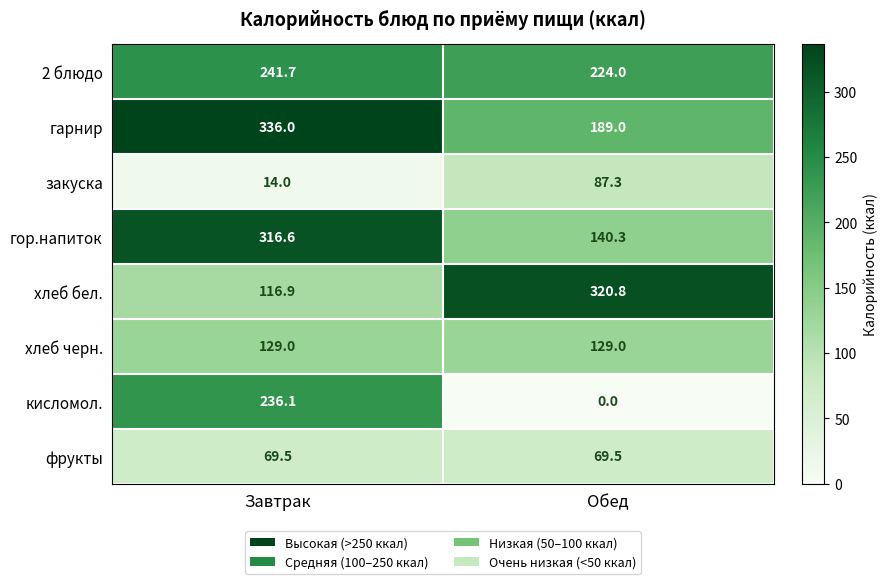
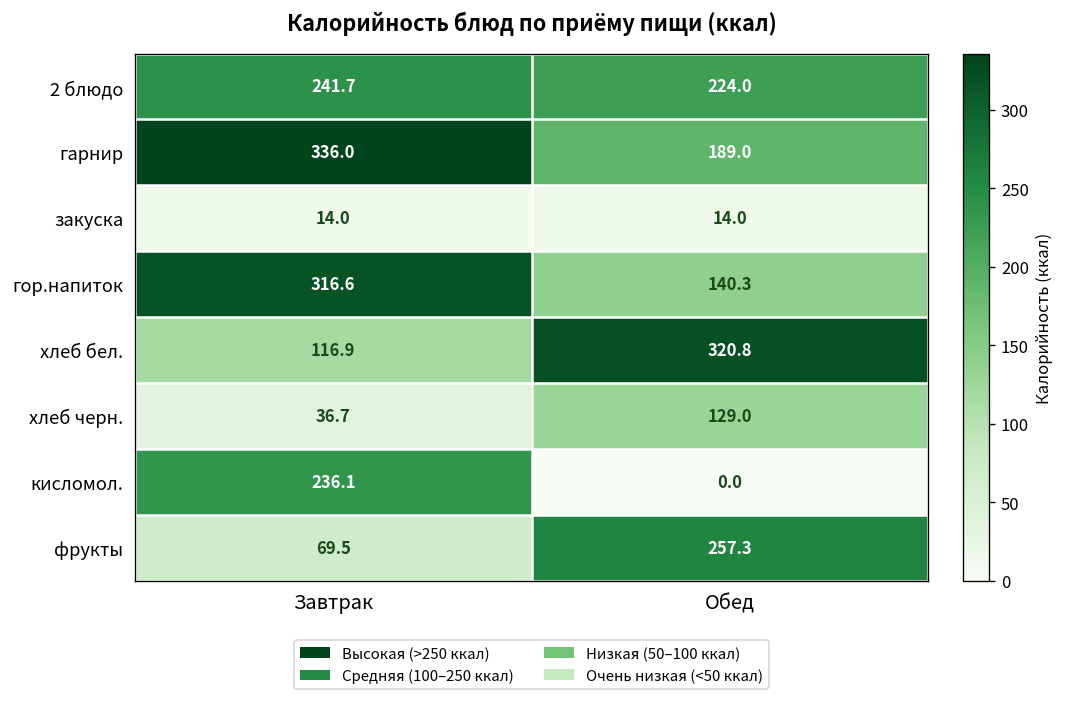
  {
    "2 блюдо": {
      "Завтрак": 241.7,
      "Обед": 224.0
    },
    "гарнир": {
      "Завтрак": 336.0,
      "Обед": 189.0
    },
    "закуска": {
      "Завтрак": 14.0,
-     "Обед": 87.3
+     "Обед": 14.0
    },
    "гор.напиток": {
      "Завтрак": 316.6,
      "Обед": 140.3
    },
    "хлеб бел.": {
      "Завтрак": 116.9,
      "Обед": 320.8
    },
    "хлеб черн.": {
-     "Завтрак": 129.0,
+     "Завтрак": 36.7,
      "Обед": 129.0
    },
    "кисломол.": {
      "Завтрак": 236.1,
      "Обед": 0.0
    },
    "фрукты": {
      "Завтрак": 69.5,
-     "Обед": 69.5
+     "Обед": 257.3
    }
  }
